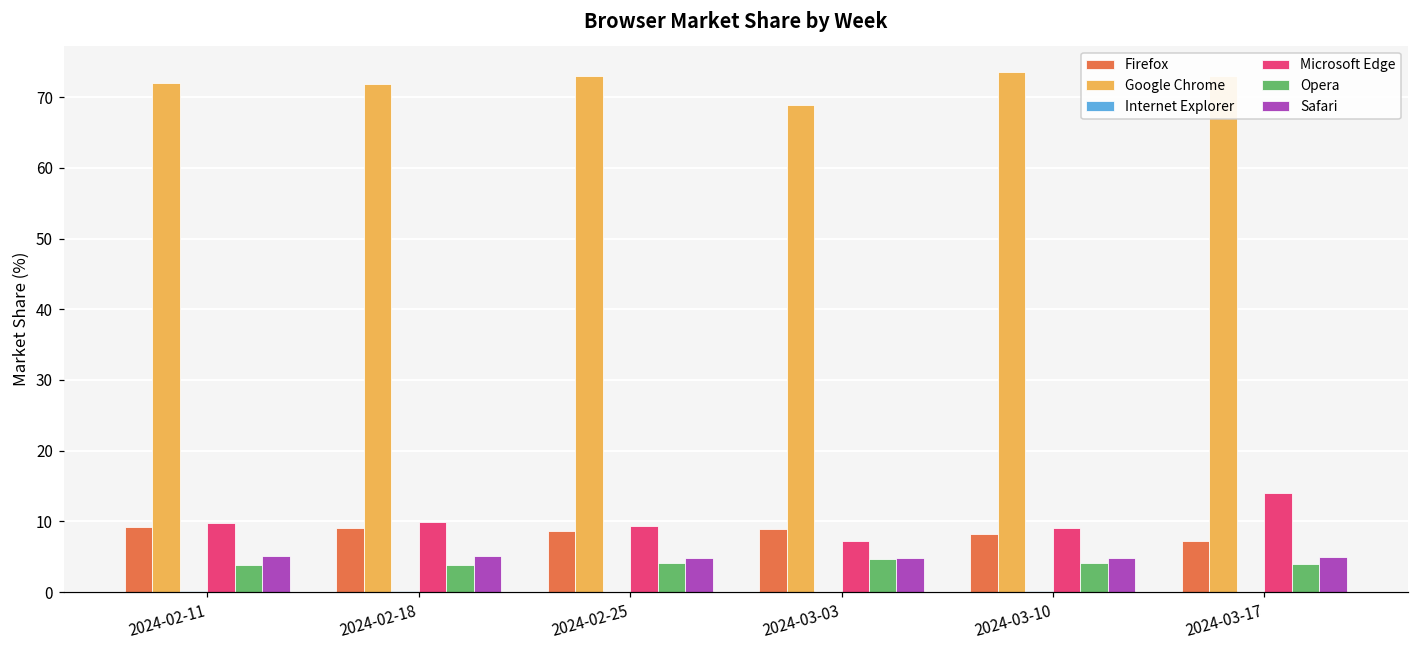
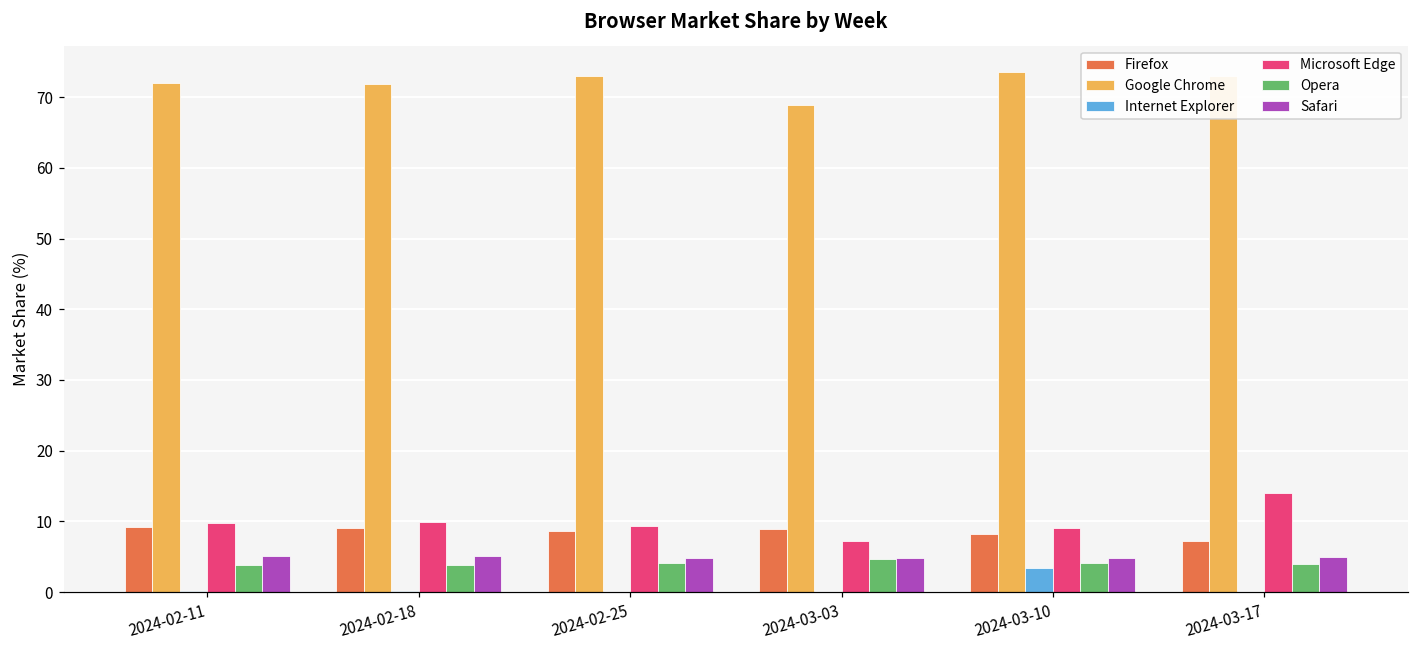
  {
    "Firefox": {
      "2024-02-11": 9,
      "2024-02-18": 9,
      "2024-02-25": 9,
      "2024-03-03": 9,
      "2024-03-10": 8,
      "2024-03-17": 7
    },
    "Google Chrome": {
      "2024-02-11": 72,
      "2024-02-18": 72,
      "2024-02-25": 73,
      "2024-03-03": 69,
      "2024-03-10": 74
    },
    "Internet Explorer": {
-     "2024-03-10": 0
+     "2024-03-10": 3
    },
    "Microsoft Edge": {
      "2024-02-11": 10,
      "2024-02-18": 10,
      "2024-02-25": 9,
      "2024-03-03": 7,
      "2024-03-10": 9,
      "2024-03-17": 14
    },
    "Opera": {
      "2024-02-11": 4,
      "2024-02-18": 4,
      "2024-02-25": 4,
      "2024-03-03": 5,
      "2024-03-10": 4,
      "2024-03-17": 4
    },
    "Safari": {
      "2024-02-11": 5,
      "2024-02-18": 5,
      "2024-02-25": 5,
      "2024-03-03": 5,
      "2024-03-10": 5,
      "2024-03-17": 5
    }
  }
